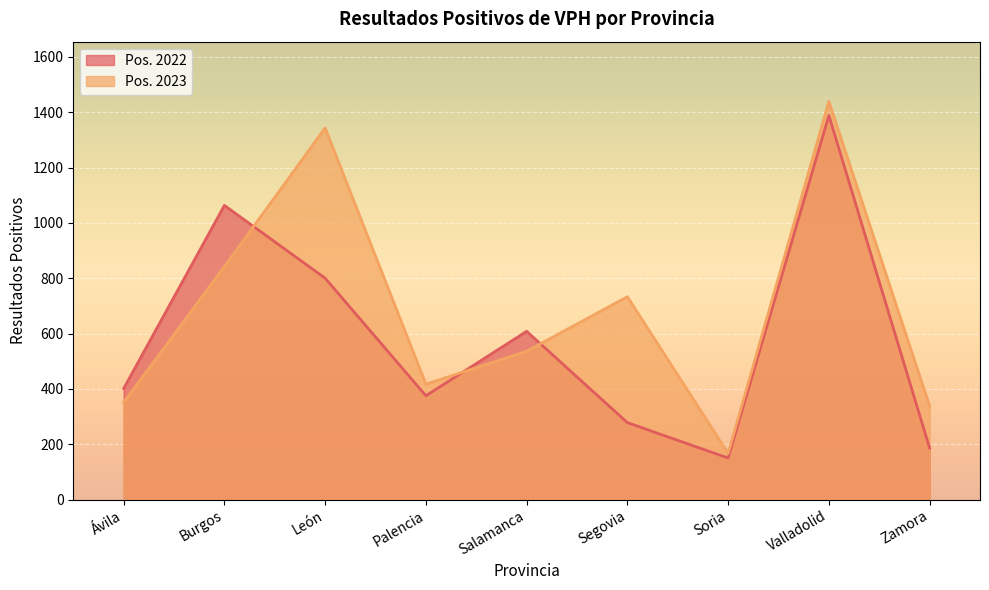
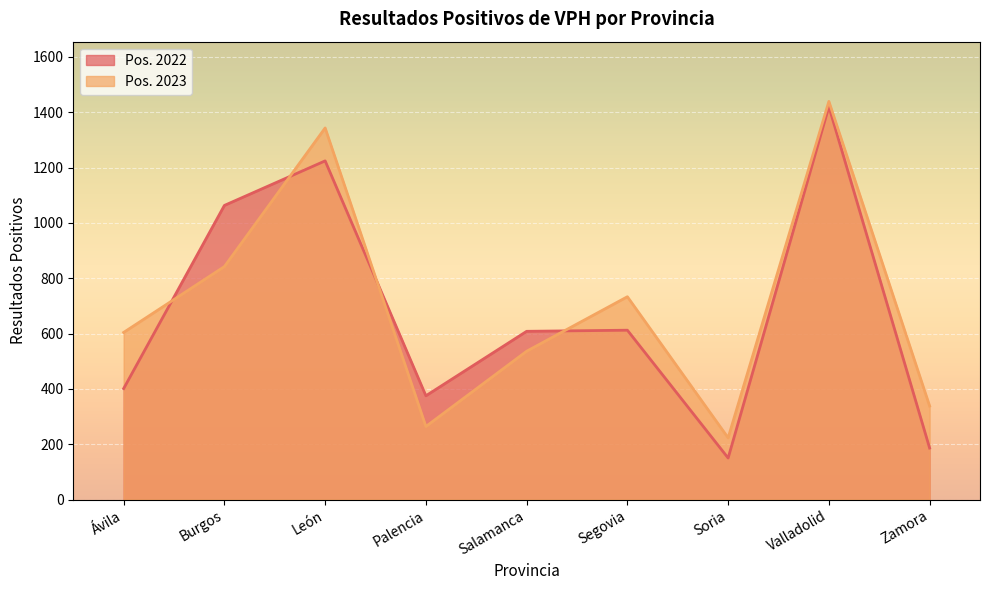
  {
    "Pos. 2022": {
      "Ávila": 400,
      "Burgos": 1060,
-     "León": 800,
+     "León": 1220,
      "Palencia": 380,
      "Salamanca": 610,
-     "Segovia": 280,
+     "Segovia": 610,
      "Soria": 150,
-     "Valladolid": 1390,
+     "Valladolid": 1420,
      "Zamora": 190
    },
    "Pos. 2023": {
-     "Ávila": 350,
+     "Ávila": 600,
      "Burgos": 840,
      "León": 1340,
-     "Palencia": 420,
+     "Palencia": 260,
      "Salamanca": 540,
      "Segovia": 730,
-     "Soria": 170,
+     "Soria": 220,
      "Valladolid": 1440,
      "Zamora": 340
    }
  }
